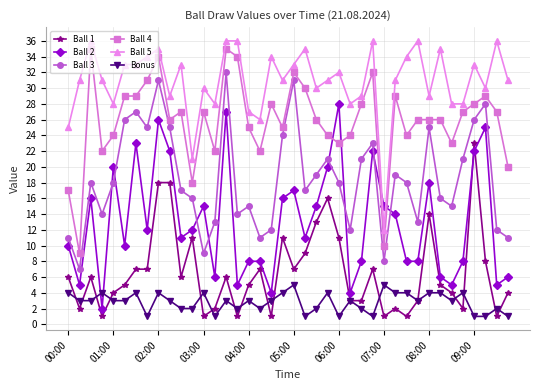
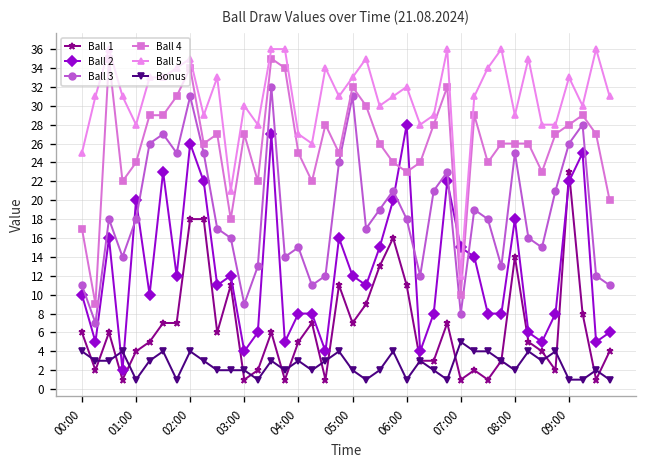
  {
    "Ball 1": {
      "00:00": 6,
      "01:00": 4,
      "02:00": 18,
      "03:00": 1,
      "04:00": 5,
      "05:00": 7,
      "06:00": 11,
      "07:00": 1,
      "08:00": 14,
      "09:00": 23
    },
    "Ball 2": {
      "00:00": 10,
      "01:00": 20,
      "02:00": 26,
-     "03:00": 15,
+     "03:00": 4,
      "04:00": 8,
-     "05:00": 17,
+     "05:00": 12,
      "06:00": 28,
      "07:00": 15,
      "08:00": 18,
      "09:00": 22
    },
    "Bonus": {
      "00:00": 4,
-     "01:00": 3,
+     "01:00": 1,
      "02:00": 4,
-     "03:00": 4,
+     "03:00": 2,
      "04:00": 3,
-     "05:00": 5,
+     "05:00": 2,
      "06:00": 1,
      "07:00": 5,
-     "08:00": 4,
+     "08:00": 2,
      "09:00": 1
    }
  }
